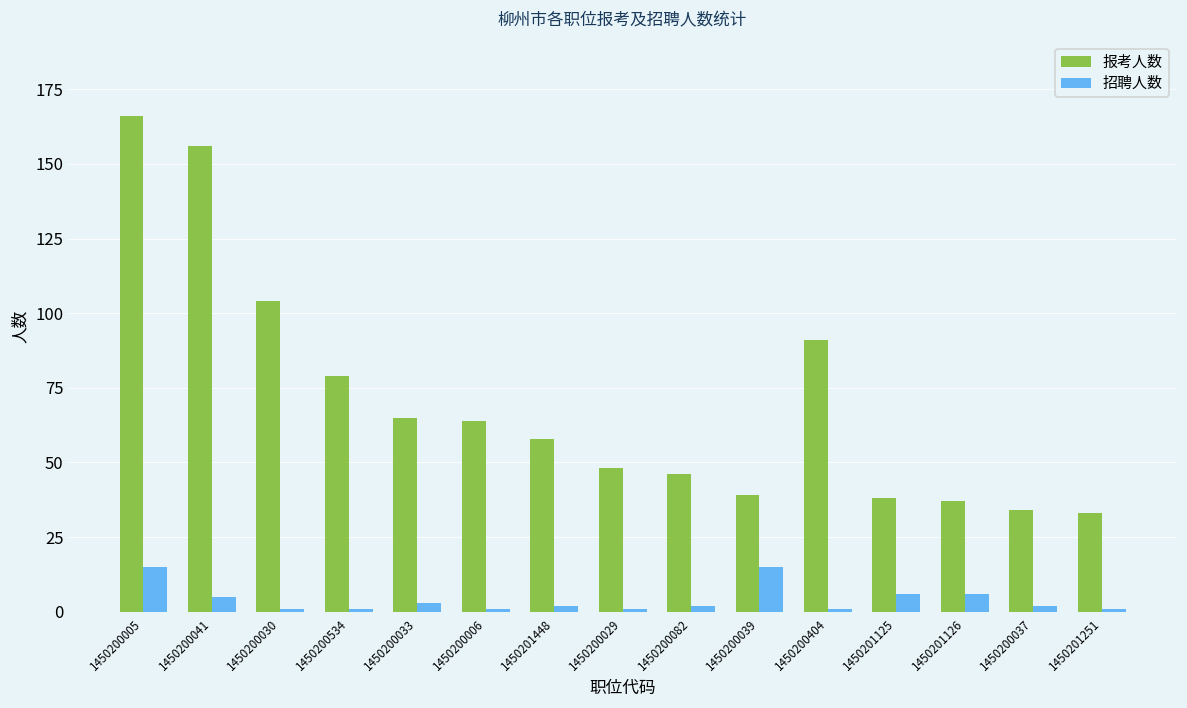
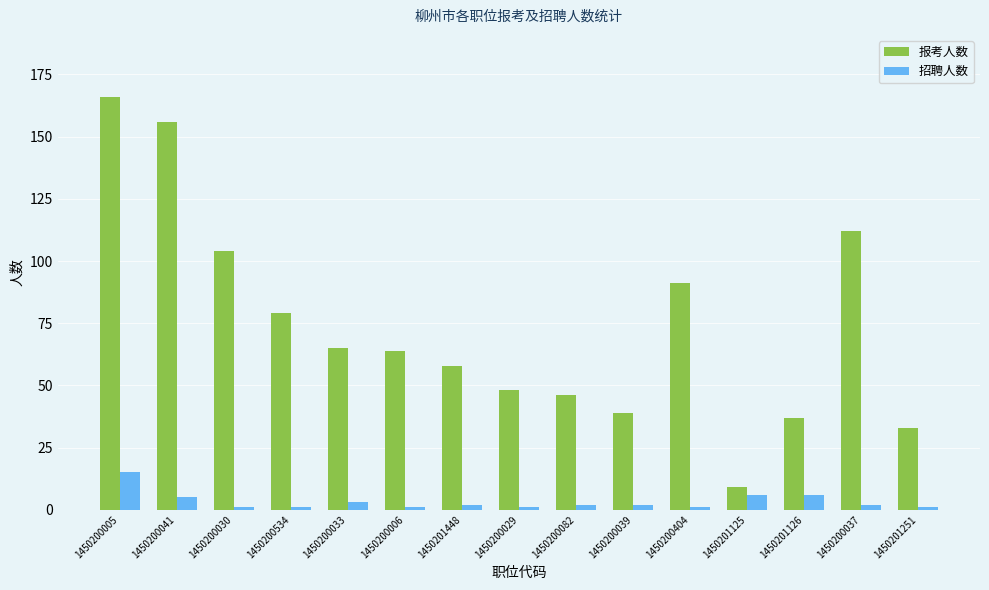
  {
    "报考人数": {
      "1450200005": 166,
      "1450200041": 156,
      "1450200030": 104,
      "1450200534": 79,
      "1450200033": 65,
      "1450200006": 64,
      "1450201448": 58,
      "1450200029": 48,
      "1450200082": 46,
      "1450200039": 39,
      "1450200404": 91,
-     "1450201125": 38,
+     "1450201125": 9,
      "1450201126": 37,
-     "1450200037": 34,
+     "1450200037": 112,
      "1450201251": 33
    },
    "招聘人数": {
      "1450200005": 15,
      "1450200041": 5,
      "1450200033": 3,
      "1450201448": 2,
      "1450200082": 2,
-     "1450200039": 15,
+     "1450200039": 2,
      "1450201125": 6,
      "1450201126": 6,
      "1450200037": 2
    }
  }
